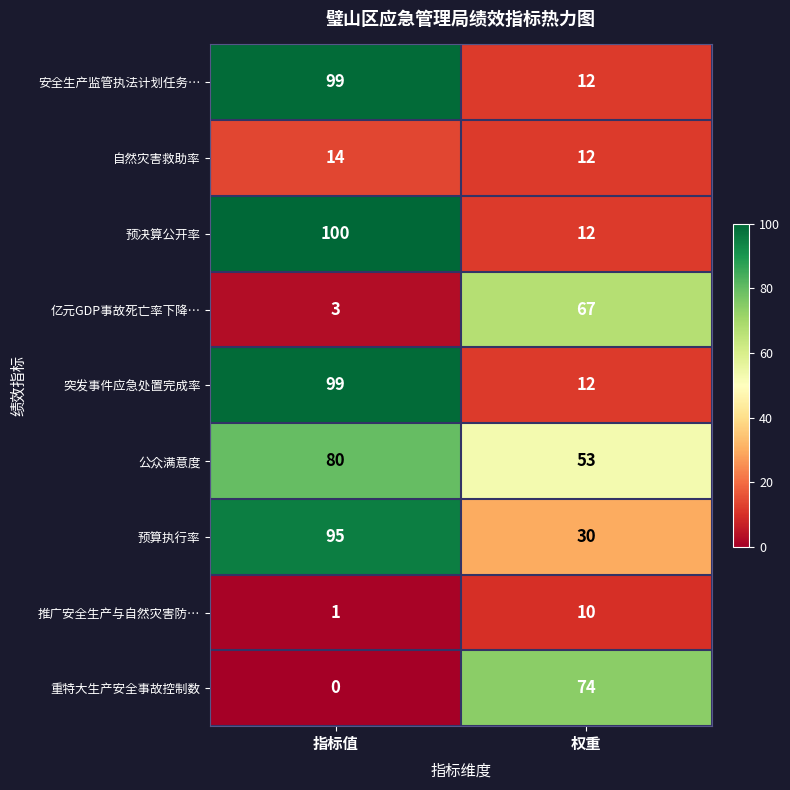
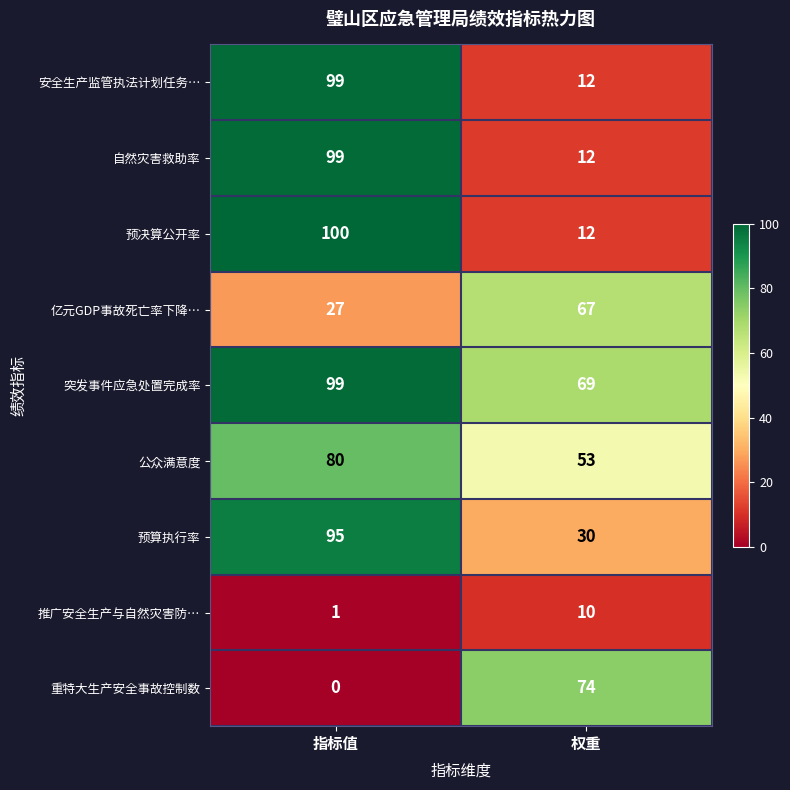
  {
    "安全生产监管执法计划任务…": {
      "指标值": 99,
      "权重": 12
    },
    "自然灾害救助率": {
-     "指标值": 14,
+     "指标值": 99,
      "权重": 12
    },
    "预决算公开率": {
      "指标值": 100,
      "权重": 12
    },
    "亿元GDP事故死亡率下降…": {
-     "指标值": 3,
+     "指标值": 27,
      "权重": 67
    },
    "突发事件应急处置完成率": {
      "指标值": 99,
-     "权重": 12
+     "权重": 69
    },
    "公众满意度": {
      "指标值": 80,
      "权重": 53
    },
    "预算执行率": {
      "指标值": 95,
      "权重": 30
    },
    "推广安全生产与自然灾害防…": {
      "指标值": 1,
      "权重": 10
    },
    "重特大生产安全事故控制数": {
      "指标值": 0,
      "权重": 74
    }
  }
